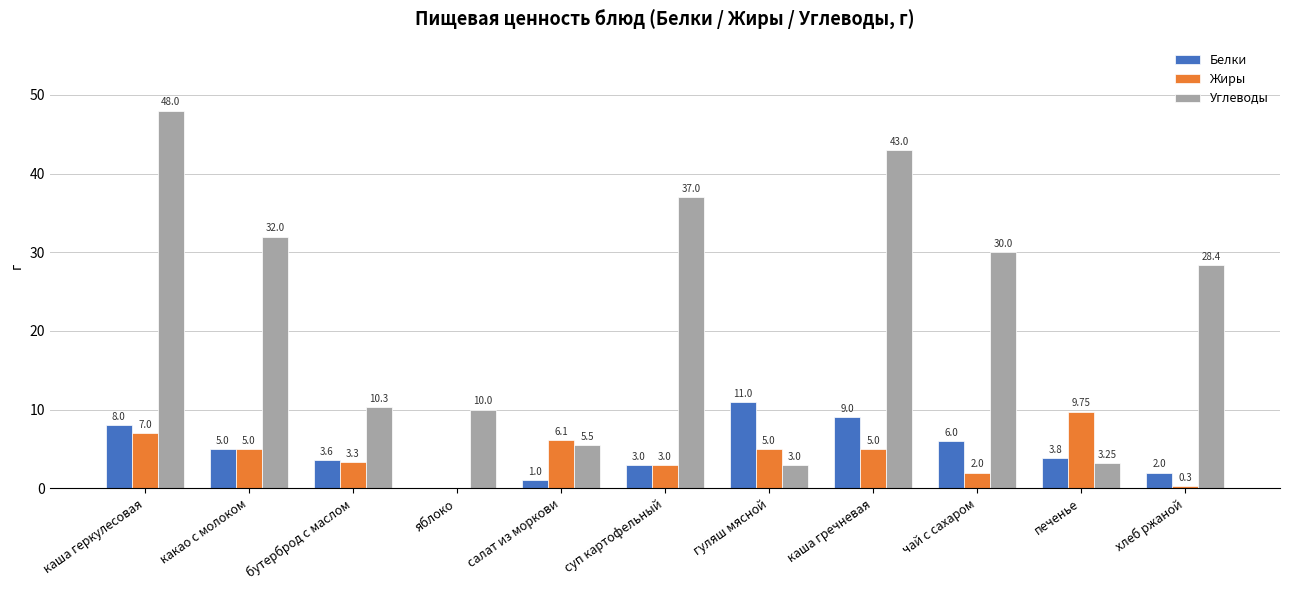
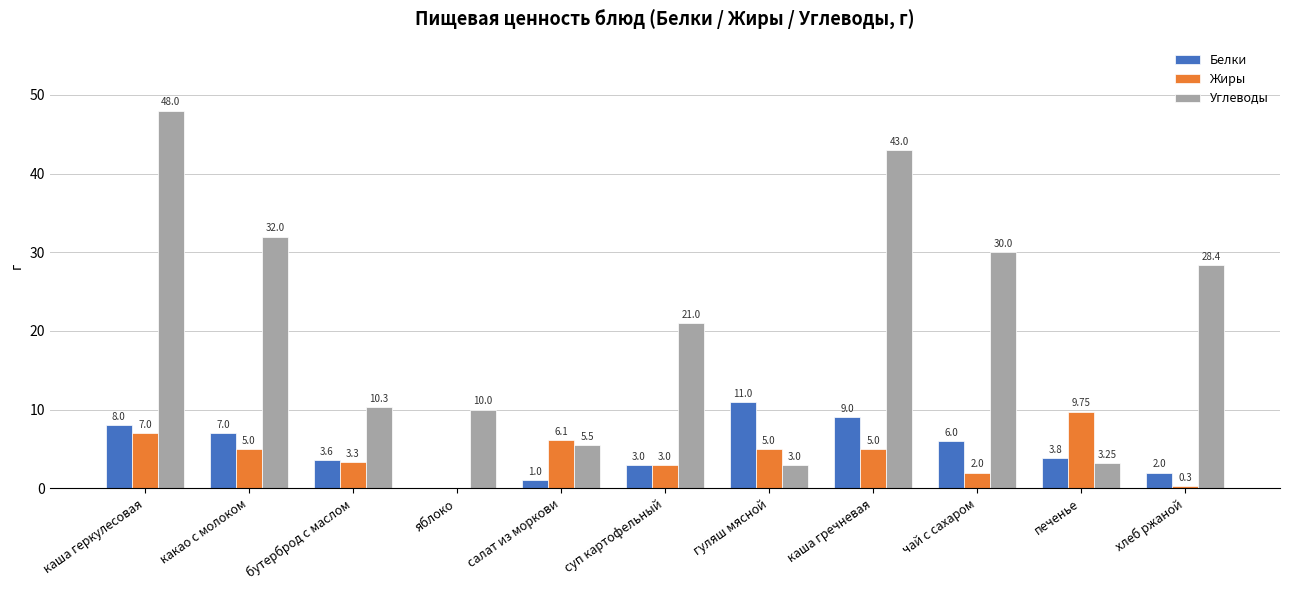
  {
    "Белки": {
      "каша геркулесовая": 8.0,
-     "какао с молоком": 5.0,
+     "какао с молоком": 7.0,
      "бутерброд с маслом": 3.6,
      "салат из моркови": 1.0,
      "суп картофельный": 3.0,
      "гуляш мясной": 11.0,
      "каша гречневая": 9.0,
      "чай с сахаром": 6.0,
      "печенье": 3.8,
      "хлеб ржаной": 2.0
    },
    "Жиры": {
      "каша геркулесовая": 7.0,
      "какао с молоком": 5.0,
      "бутерброд с маслом": 3.3,
      "салат из моркови": 6.1,
      "суп картофельный": 3.0,
      "гуляш мясной": 5.0,
      "каша гречневая": 5.0,
      "чай с сахаром": 2.0,
      "печенье": 9.75,
      "хлеб ржаной": 0.3
    },
    "Углеводы": {
      "каша геркулесовая": 48.0,
      "какао с молоком": 32.0,
      "бутерброд с маслом": 10.3,
      "яблоко": 10.0,
      "салат из моркови": 5.5,
-     "суп картофельный": 37.0,
+     "суп картофельный": 21.0,
      "гуляш мясной": 3.0,
      "каша гречневая": 43.0,
      "чай с сахаром": 30.0,
      "печенье": 3.25,
      "хлеб ржаной": 28.4
    }
  }
